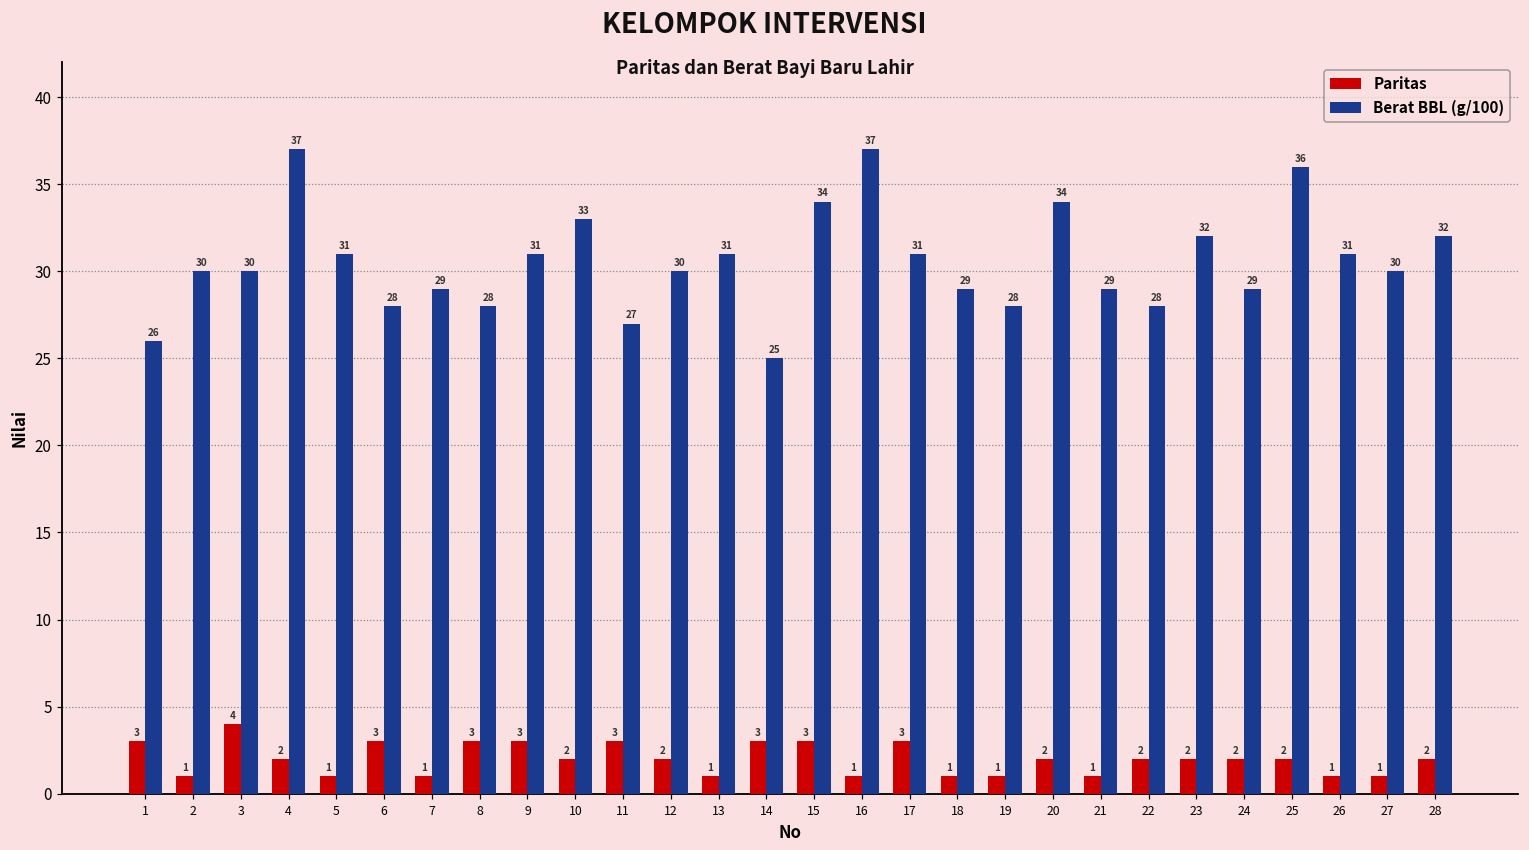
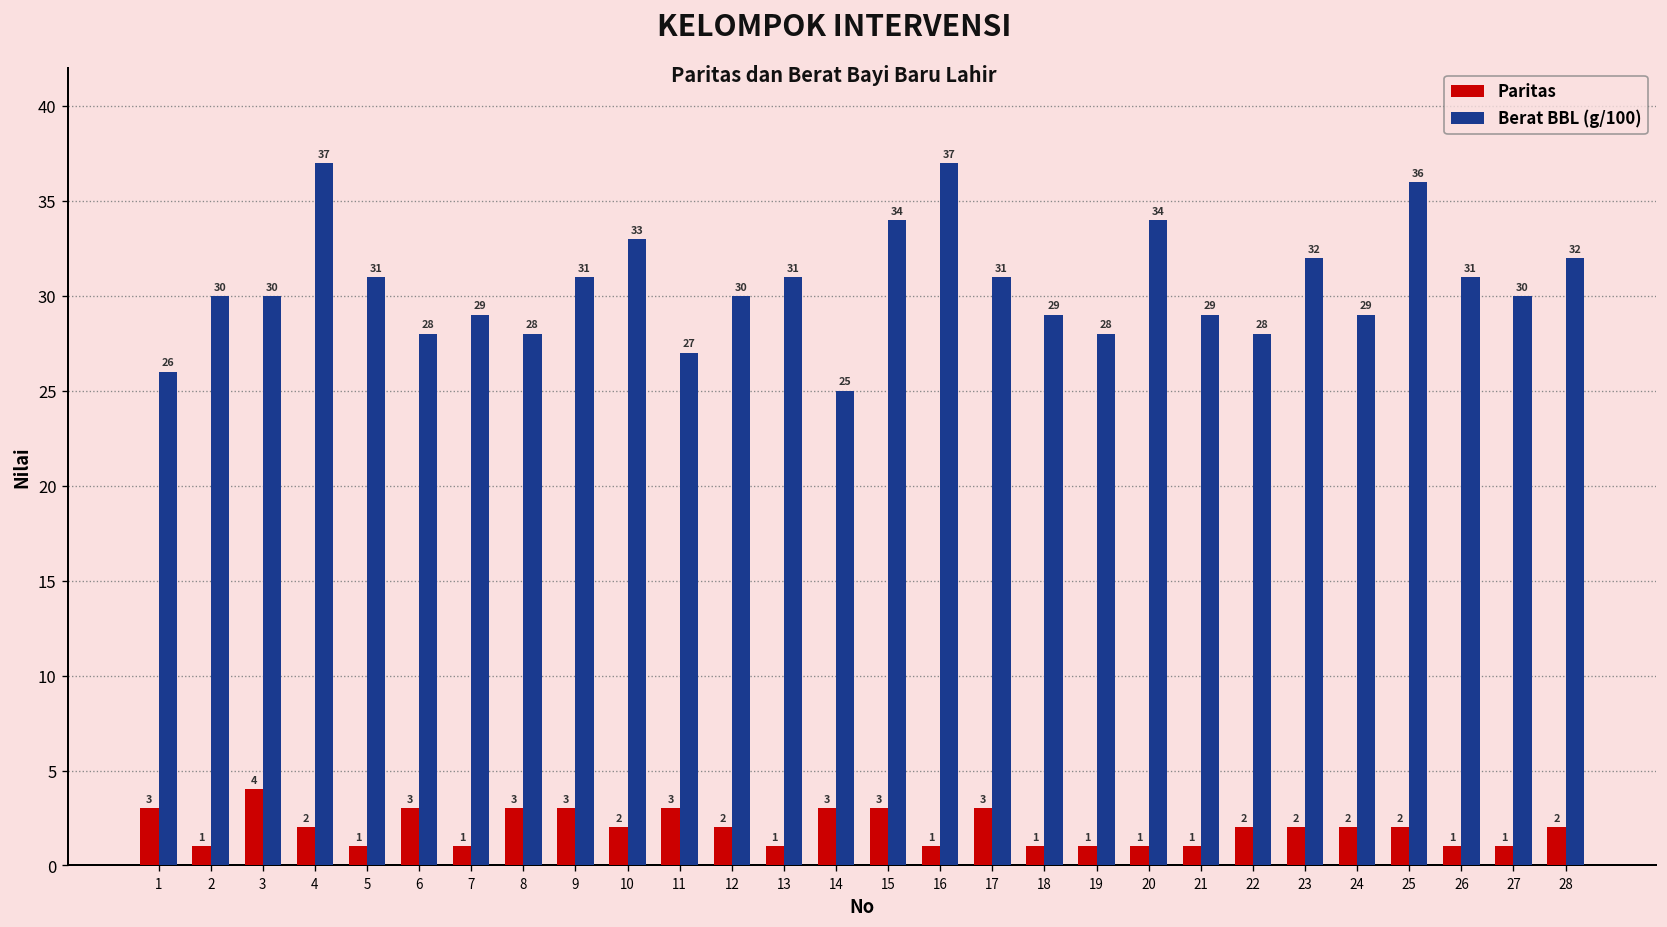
  {
    "Paritas": {
      "1": 3,
      "2": 1,
      "3": 4,
      "4": 2,
      "5": 1,
      "6": 3,
      "7": 1,
      "8": 3,
      "9": 3,
      "10": 2,
      "11": 3,
      "12": 2,
      "13": 1,
      "14": 3,
      "15": 3,
      "16": 1,
      "17": 3,
      "18": 1,
      "19": 1,
-     "20": 2,
+     "20": 1,
      "21": 1,
      "22": 2,
      "23": 2,
      "24": 2,
      "25": 2,
      "26": 1,
      "27": 1,
      "28": 2
    },
    "Berat BBL (g/100)": {
      "1": 26,
      "2": 30,
      "3": 30,
      "4": 37,
      "5": 31,
      "6": 28,
      "7": 29,
      "8": 28,
      "9": 31,
      "10": 33,
      "11": 27,
      "12": 30,
      "13": 31,
      "14": 25,
      "15": 34,
      "16": 37,
      "17": 31,
      "18": 29,
      "19": 28,
      "20": 34,
      "21": 29,
      "22": 28,
      "23": 32,
      "24": 29,
      "25": 36,
      "26": 31,
      "27": 30,
      "28": 32
    }
  }
